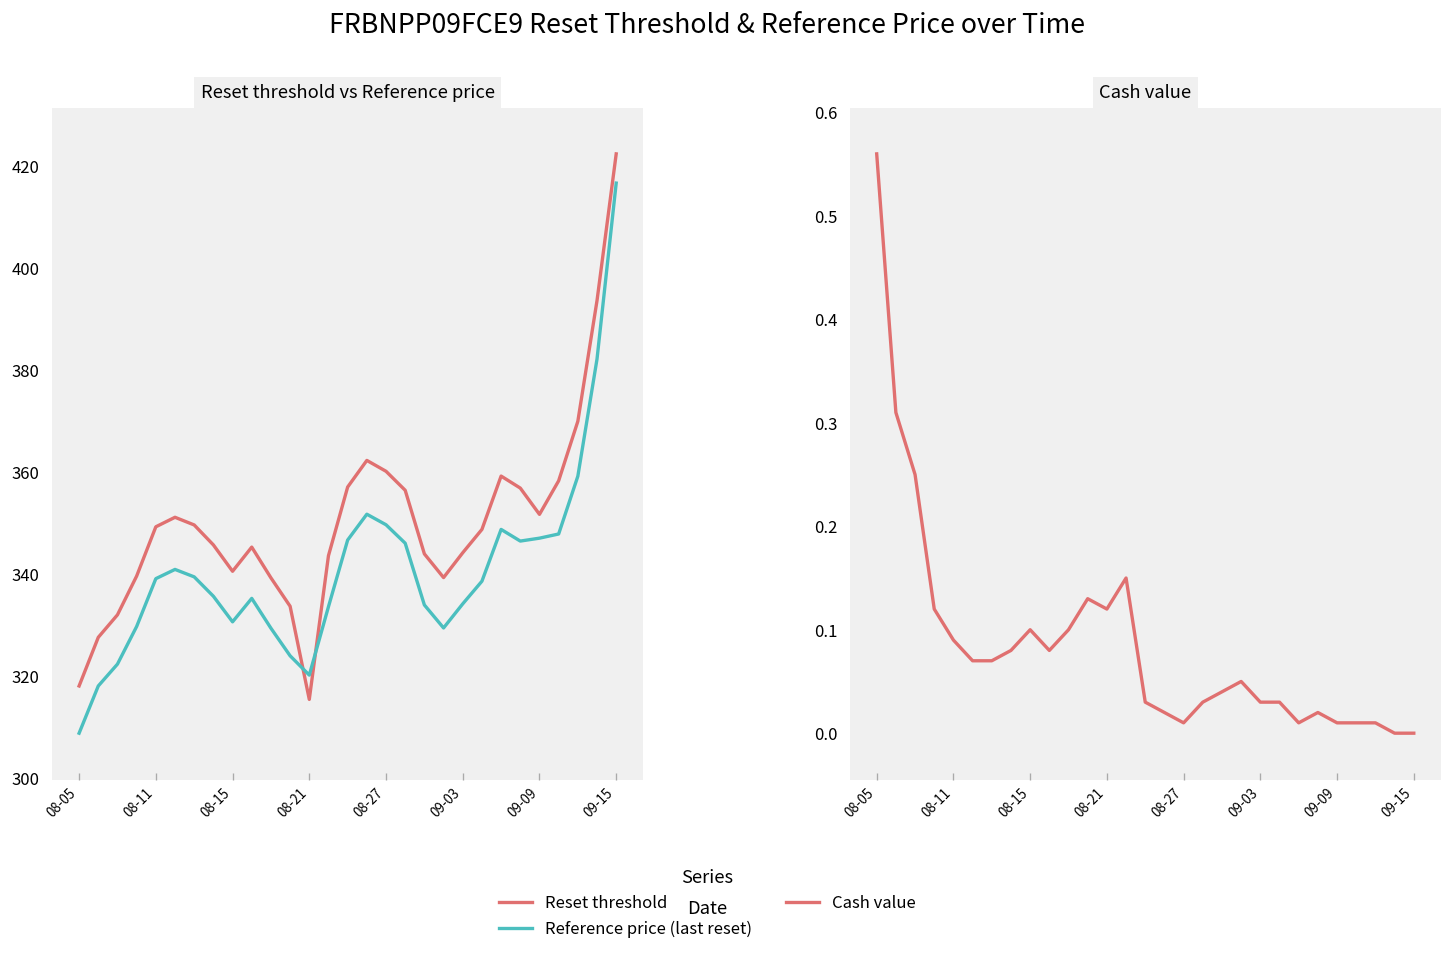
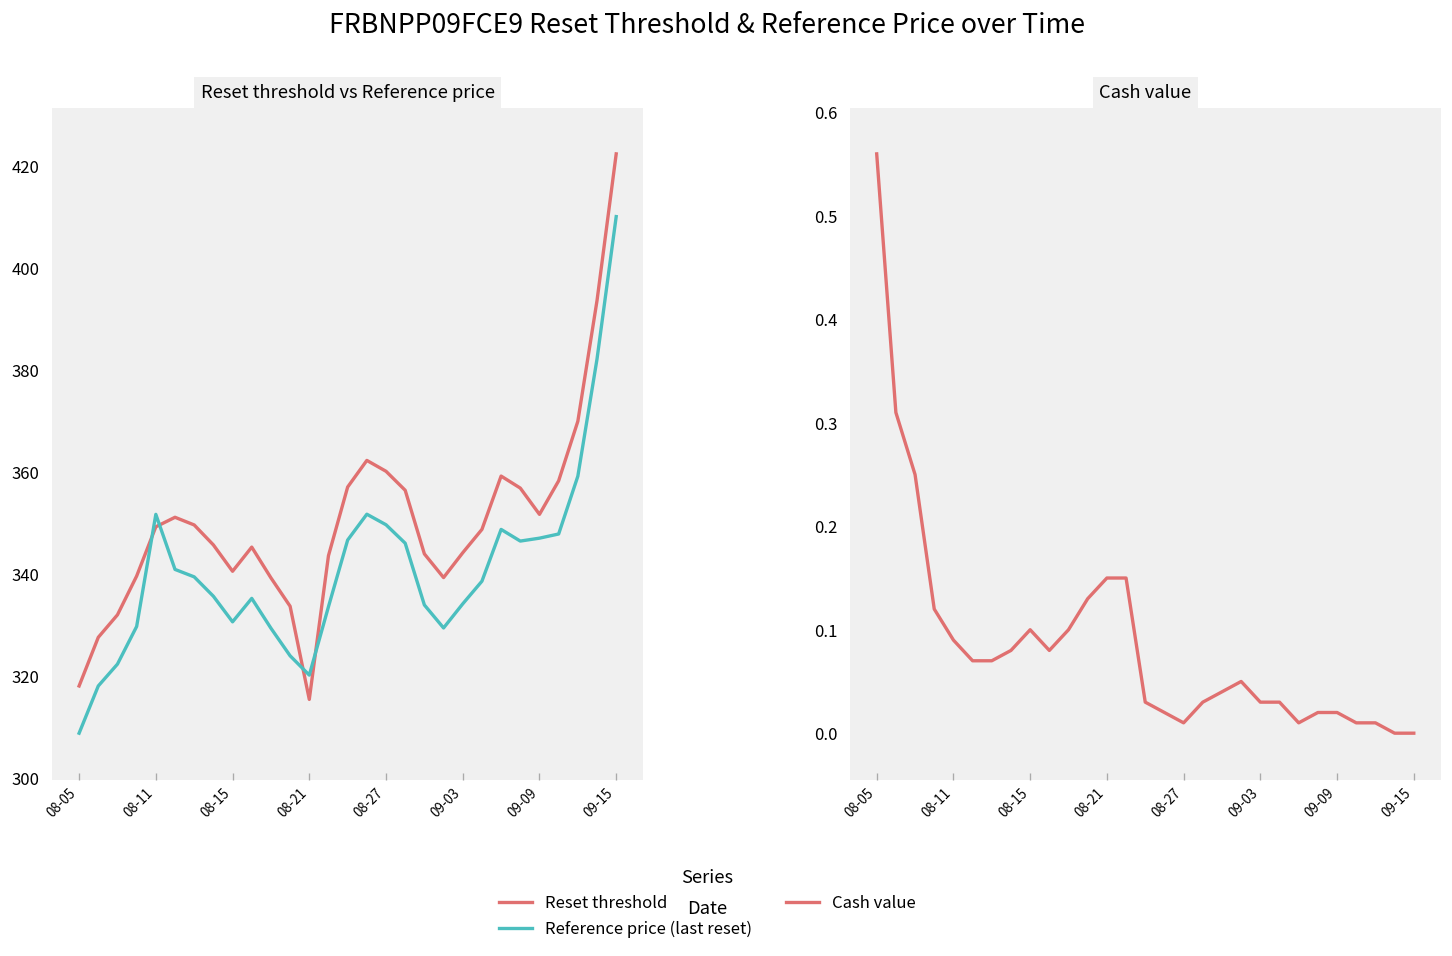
  {
    "Reset threshold vs Reference price": {
      "Reset threshold": {
        "08-05": 318,
        "08-11": 349,
        "08-15": 340,
        "08-21": 315,
        "08-27": 360,
        "09-03": 344,
        "09-09": 352,
        "09-15": 422
      },
      "Reference price (last reset)": {
        "08-05": 309,
-       "08-11": 339,
+       "08-11": 352,
        "08-15": 331,
        "08-21": 320,
        "08-27": 350,
        "09-03": 334,
        "09-09": 347,
-       "09-15": 417
+       "09-15": 410
      }
    },
    "Cash value": {
      "08-05": 0.56,
      "08-11": 0.09,
      "08-15": 0.10,
-     "08-21": 0.12,
+     "08-21": 0.15,
      "08-27": 0.01,
      "09-03": 0.03,
-     "09-09": 0.01,
+     "09-09": 0.02,
      "09-15": 0.00
    }
  }
